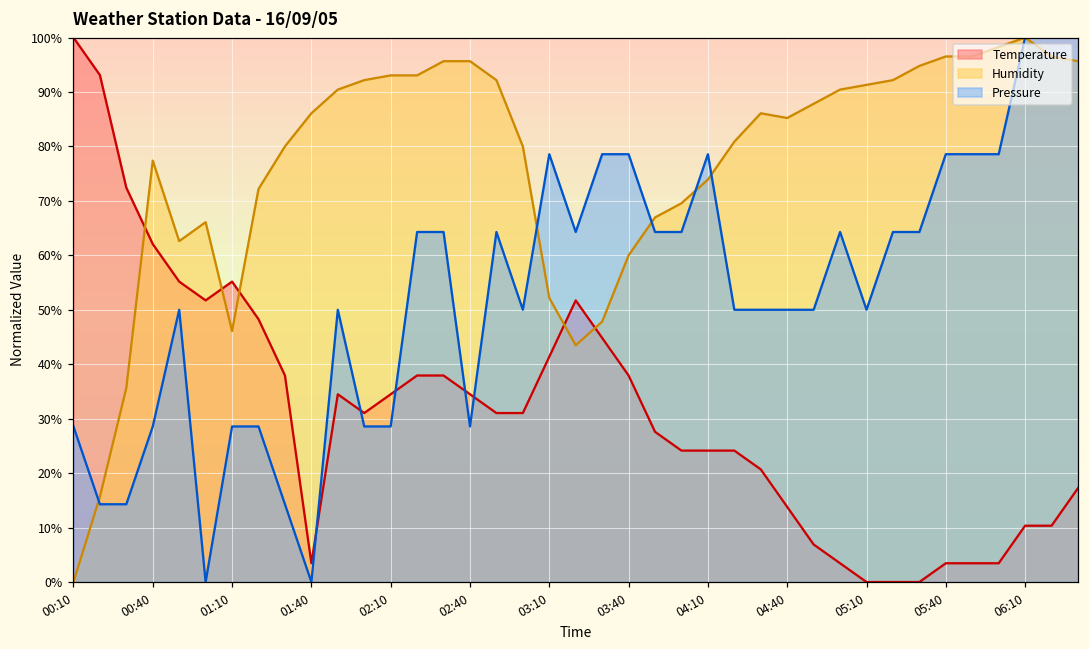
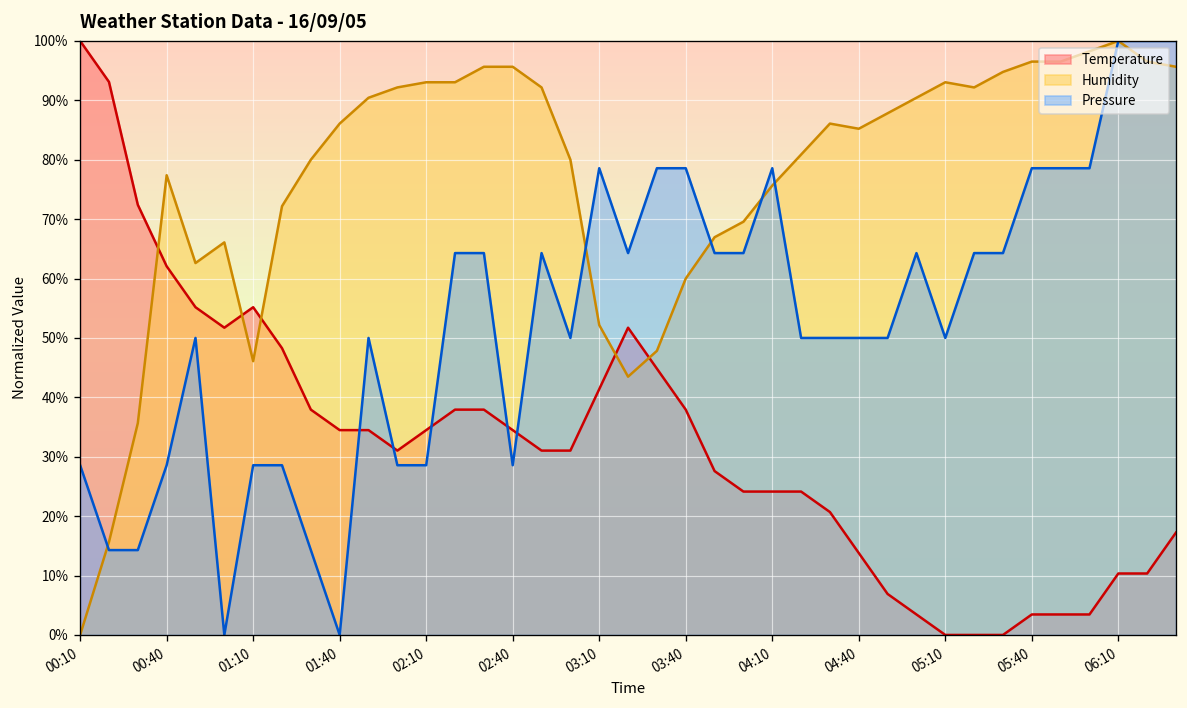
  {
    "Temperature": {
      "00:10": "100%",
      "00:40": "62%",
      "01:10": "55%",
-     "01:40": "3%",
+     "01:40": "34%",
      "02:10": "34%",
      "02:40": "34%",
      "03:10": "41%",
      "03:40": "38%",
      "04:10": "24%",
      "04:40": "14%",
      "05:10": "0%",
      "05:40": "3%",
      "06:10": "10%"
    },
    "Humidity": {
      "00:10": "0%",
      "00:40": "77%",
      "01:10": "46%",
      "01:40": "86%",
      "02:10": "93%",
      "02:40": "96%",
      "03:10": "52%",
      "03:40": "60%",
-     "04:10": "74%",
+     "04:10": "76%",
      "04:40": "85%",
-     "05:10": "91%",
+     "05:10": "93%",
      "05:40": "97%"
    },
    "Pressure": {
      "00:10": "29%",
      "00:40": "29%",
      "01:10": "29%",
      "01:40": "0%",
      "02:10": "29%",
      "02:40": "29%",
      "03:10": "79%",
      "03:40": "79%",
      "04:10": "79%",
      "04:40": "50%",
      "05:10": "50%",
      "05:40": "79%"
    }
  }
